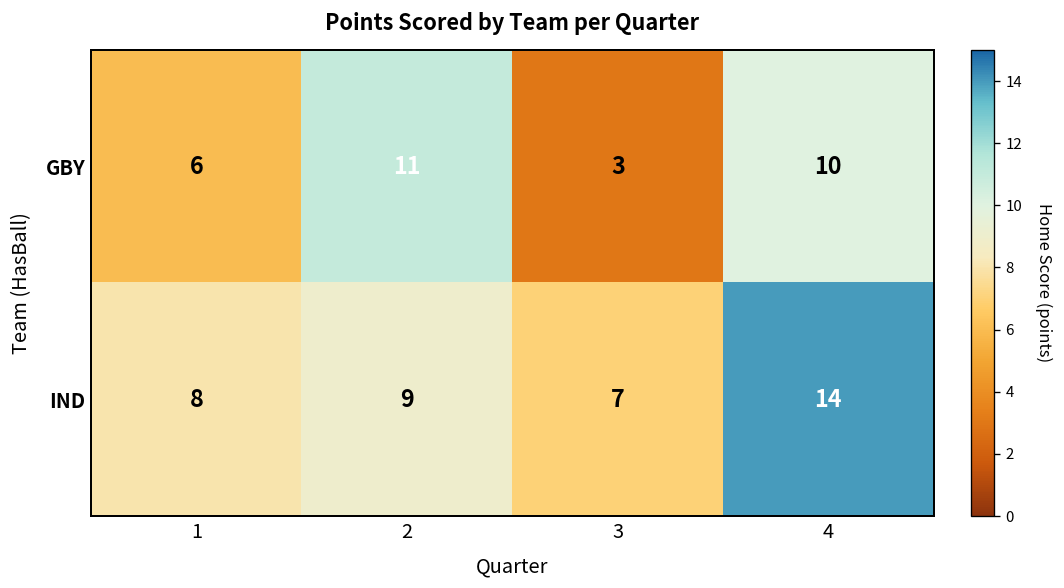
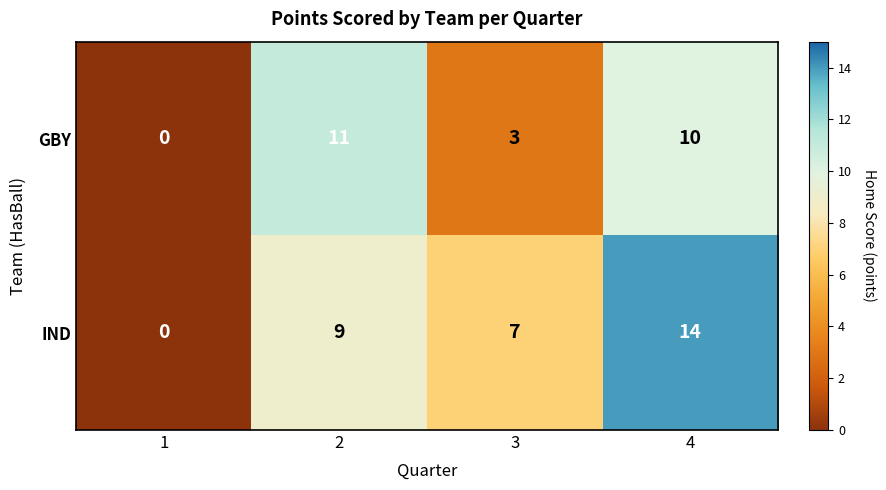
  {
    "GBY": {
-     "1": 6,
+     "1": 0,
      "2": 11,
      "3": 3,
      "4": 10
    },
    "IND": {
-     "1": 8,
+     "1": 0,
      "2": 9,
      "3": 7,
      "4": 14
    }
  }
